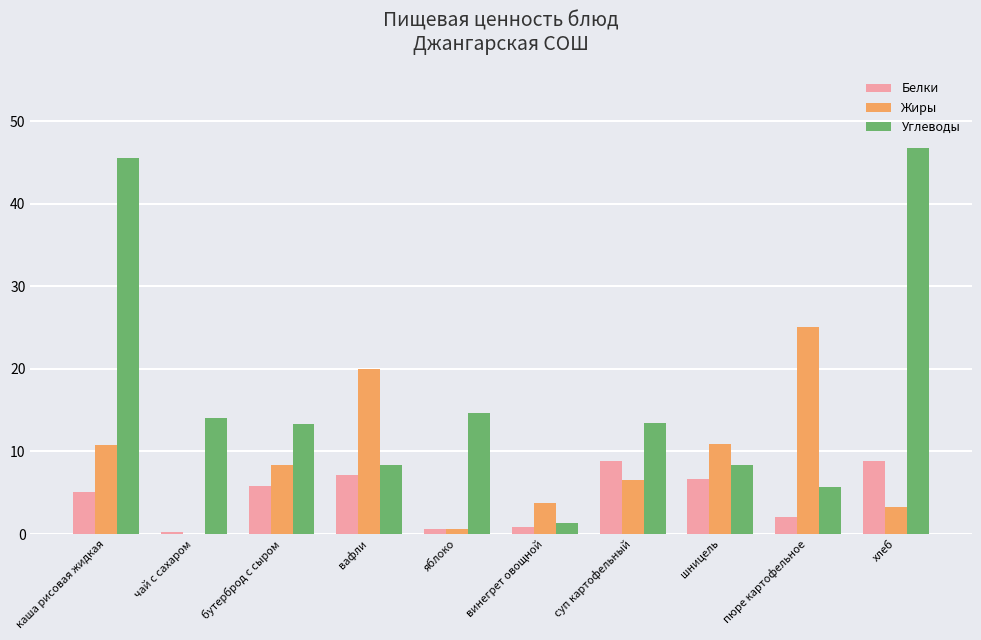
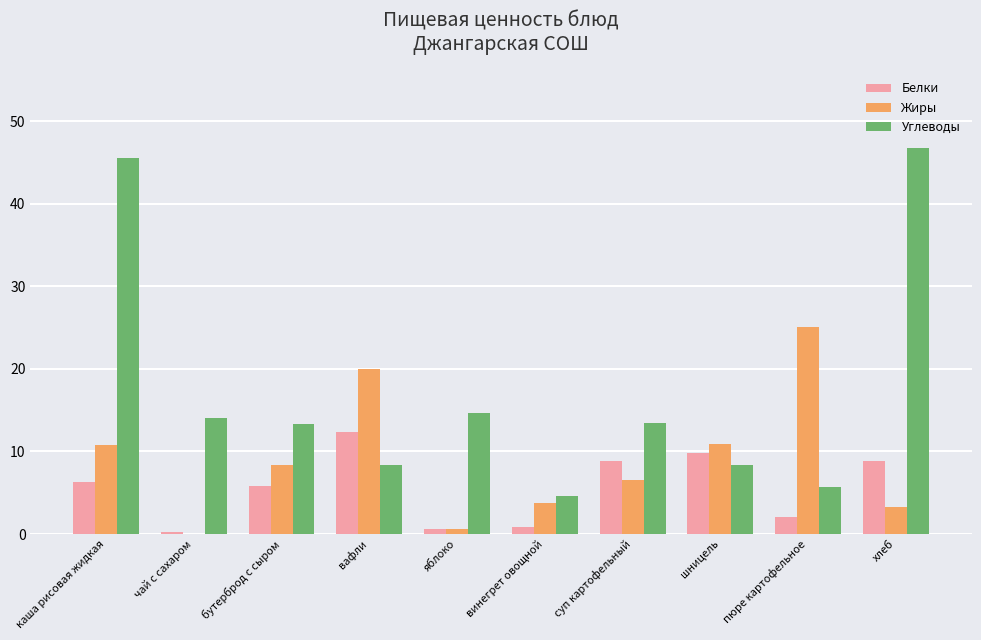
  {
    "Белки": {
-     "каша рисовая жидкая": 5,
+     "каша рисовая жидкая": 6,
      "бутерброд с сыром": 6,
-     "вафли": 7,
+     "вафли": 12,
      "яблоко": 1,
      "винегрет овощной": 1,
      "суп картофельный": 9,
-     "шницель": 7,
+     "шницель": 10,
      "пюре картофельное": 2,
      "хлеб": 9
    },
    "Жиры": {
      "каша рисовая жидкая": 11,
      "чай с сахаром": 0,
      "бутерброд с сыром": 8,
      "вафли": 20,
      "яблоко": 1,
      "винегрет овощной": 4,
      "суп картофельный": 7,
      "шницель": 11,
      "пюре картофельное": 25,
      "хлеб": 3
    },
    "Углеводы": {
      "каша рисовая жидкая": 46,
      "чай с сахаром": 14,
      "бутерброд с сыром": 13,
      "вафли": 8,
      "яблоко": 15,
-     "винегрет овощной": 1,
+     "винегрет овощной": 5,
      "суп картофельный": 14,
      "шницель": 8,
      "пюре картофельное": 6,
      "хлеб": 47
    }
  }
